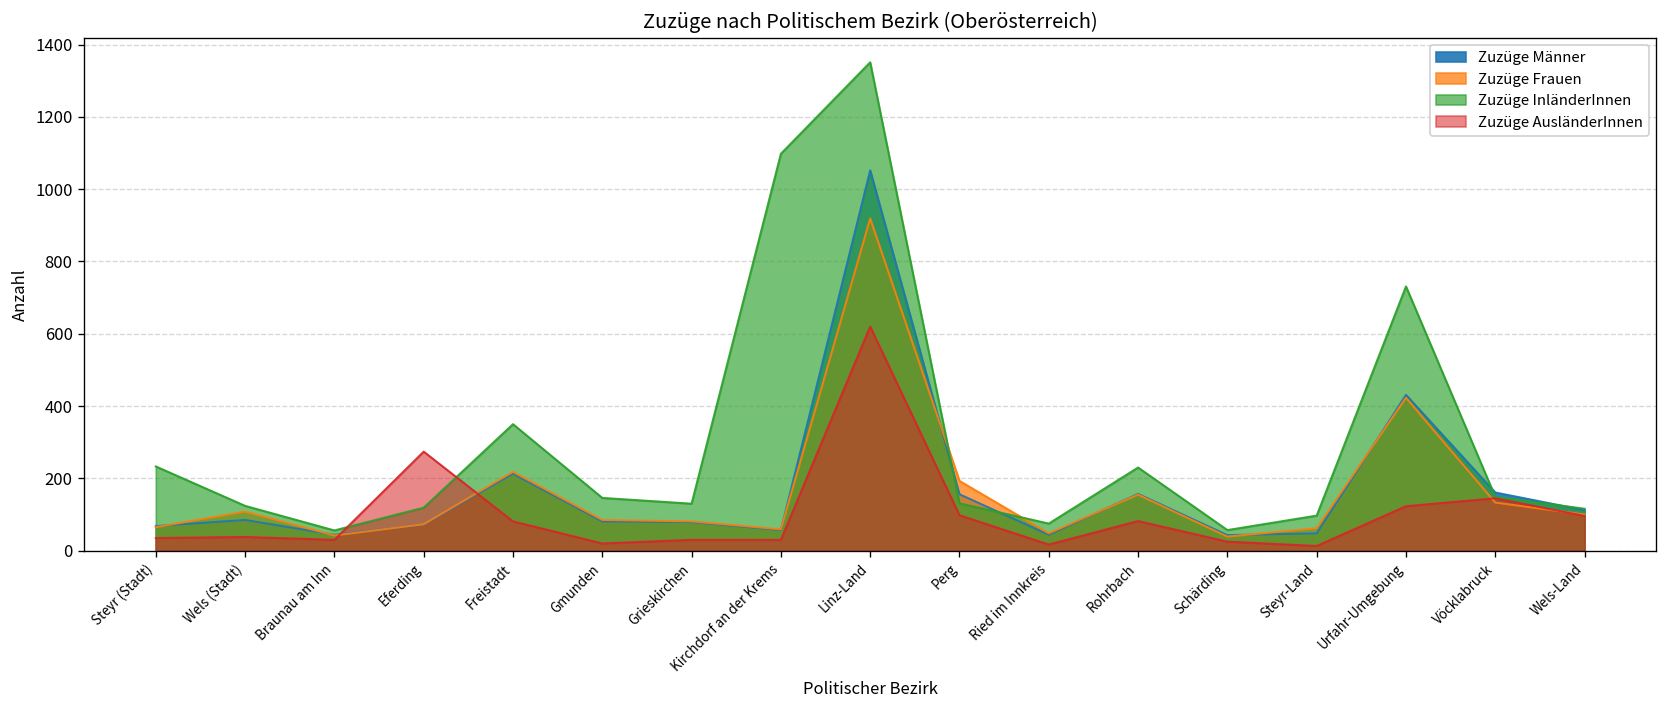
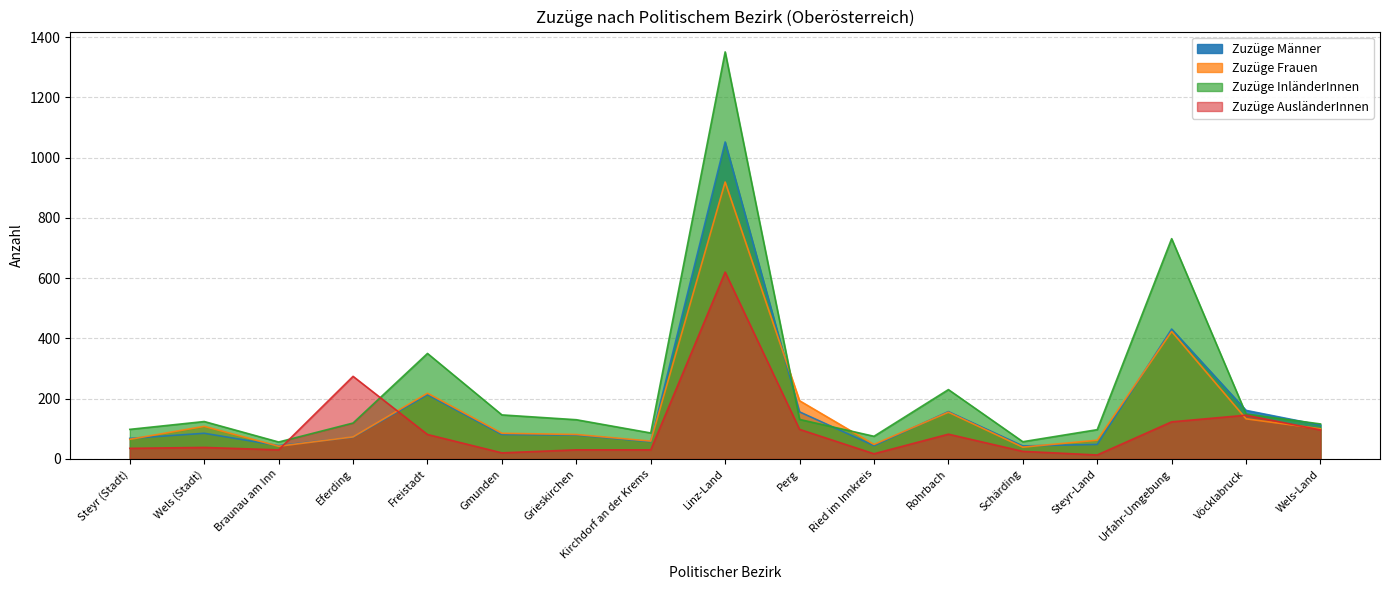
  {
    "Zuzüge Männer": {
      "Wels (Stadt)": 90,
      "Linz-Land": 1050,
      "Perg": 160,
      "Steyr-Land": 50,
      "Vöcklabruck": 160
    },
    "Zuzüge Frauen": {
      "Wels (Stadt)": 110,
      "Linz-Land": 920,
      "Perg": 190,
      "Steyr-Land": 60,
      "Vöcklabruck": 130
    },
    "Zuzüge InländerInnen": {
-     "Steyr (Stadt)": 230,
+     "Steyr (Stadt)": 100,
      "Wels (Stadt)": 120,
      "Braunau am Inn": 60,
      "Eferding": 120,
      "Freistadt": 350,
      "Gmunden": 150,
      "Grieskirchen": 130,
-     "Kirchdorf an der Krems": 1100,
+     "Kirchdorf an der Krems": 90,
      "Linz-Land": 1350,
      "Perg": 130,
      "Ried im Innkreis": 80,
      "Rohrbach": 230,
      "Schärding": 60,
      "Steyr-Land": 100,
      "Urfahr-Umgebung": 730
    },
    "Zuzüge AusländerInnen": {
      "Steyr (Stadt)": 40,
      "Wels (Stadt)": 40,
      "Braunau am Inn": 30,
      "Eferding": 270,
      "Freistadt": 80,
      "Gmunden": 20,
      "Grieskirchen": 30,
      "Kirchdorf an der Krems": 30,
      "Linz-Land": 620,
      "Perg": 100,
      "Ried im Innkreis": 20,
      "Rohrbach": 80,
      "Schärding": 30,
      "Steyr-Land": 10,
      "Urfahr-Umgebung": 120
    }
  }
